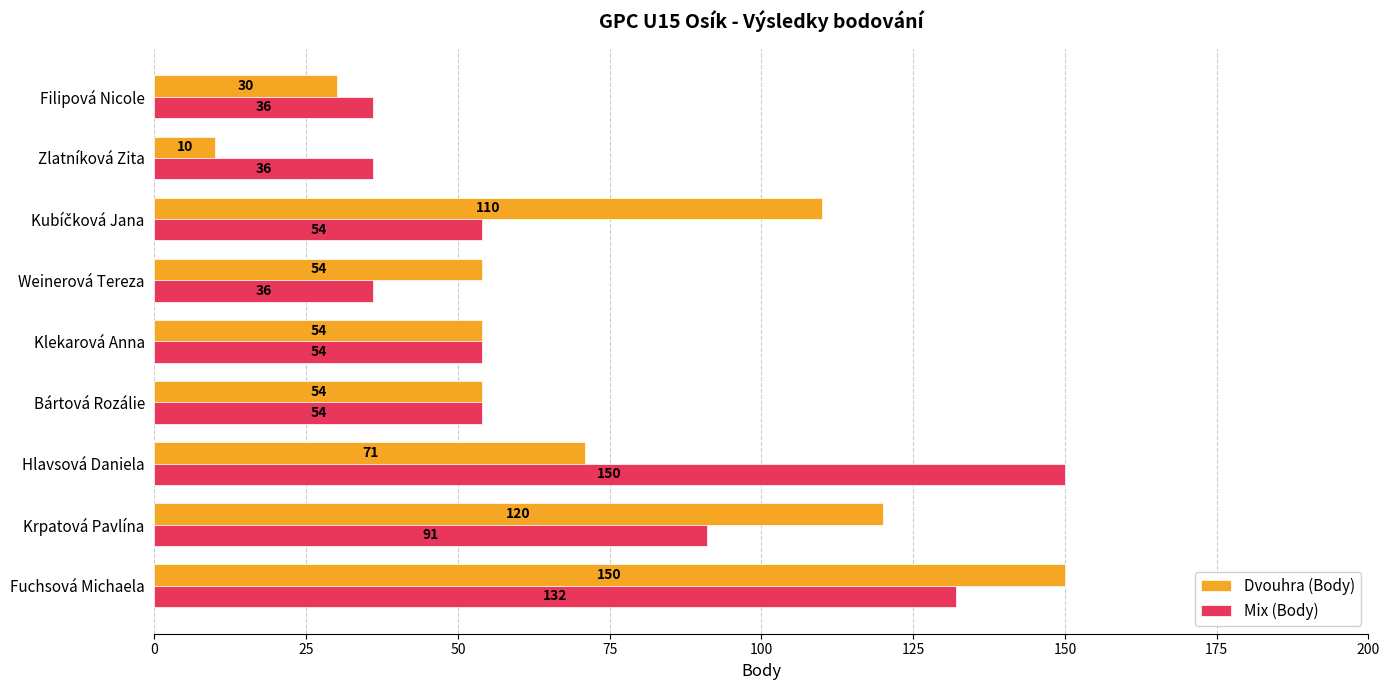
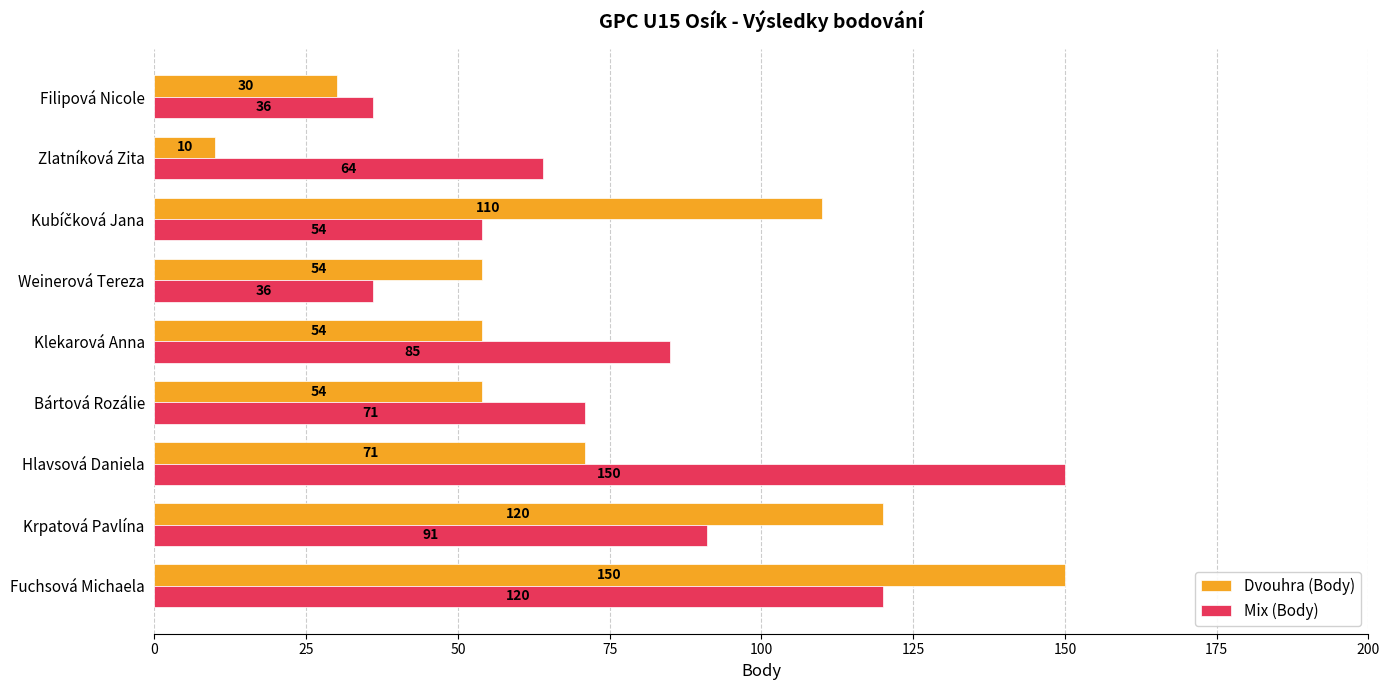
  {
    "Dvouhra (Body)": {
      "Filipová Nicole": 30,
      "Zlatníková Zita": 10,
      "Kubíčková Jana": 110,
      "Weinerová Tereza": 54,
      "Klekarová Anna": 54,
      "Bártová Rozálie": 54,
      "Hlavsová Daniela": 71,
      "Krpatová Pavlína": 120,
      "Fuchsová Michaela": 150
    },
    "Mix (Body)": {
      "Filipová Nicole": 36,
-     "Zlatníková Zita": 36,
+     "Zlatníková Zita": 64,
      "Kubíčková Jana": 54,
      "Weinerová Tereza": 36,
-     "Klekarová Anna": 54,
-     "Bártová Rozálie": 54,
+     "Klekarová Anna": 85,
+     "Bártová Rozálie": 71,
      "Hlavsová Daniela": 150,
      "Krpatová Pavlína": 91,
-     "Fuchsová Michaela": 132
+     "Fuchsová Michaela": 120
    }
  }
